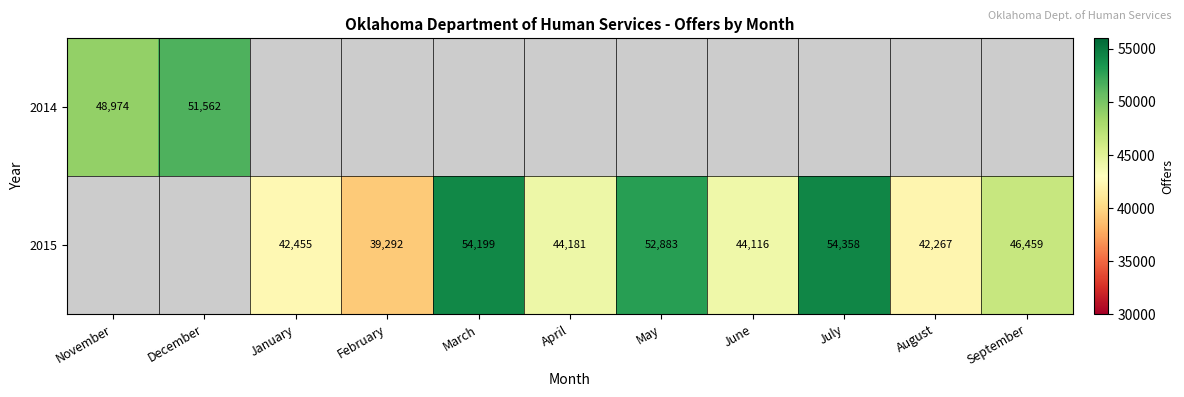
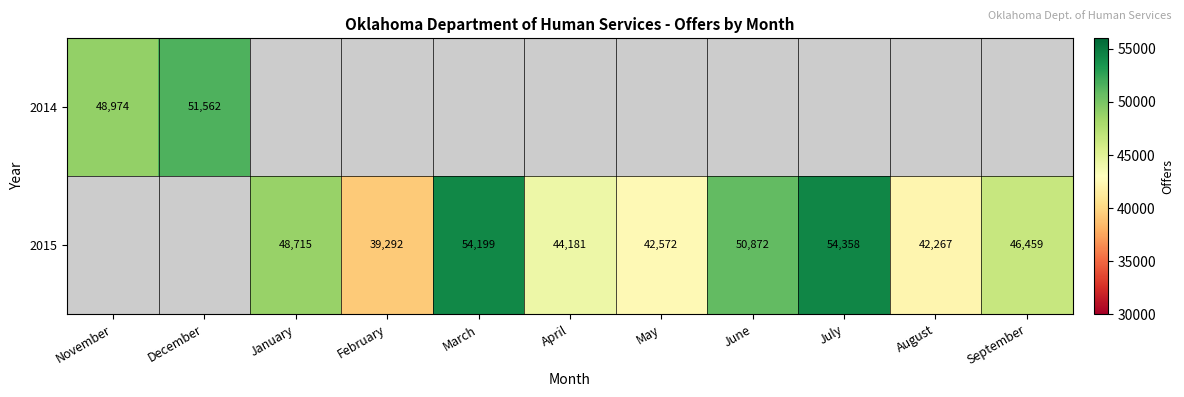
  {
    "2014": {
      "November": "48,974",
      "December": "51,562"
    },
    "2015": {
-     "January": "42,455",
+     "January": "48,715",
      "February": "39,292",
      "March": "54,199",
      "April": "44,181",
-     "May": "52,883",
-     "June": "44,116",
+     "May": "42,572",
+     "June": "50,872",
      "July": "54,358",
      "August": "42,267",
      "September": "46,459"
    }
  }
